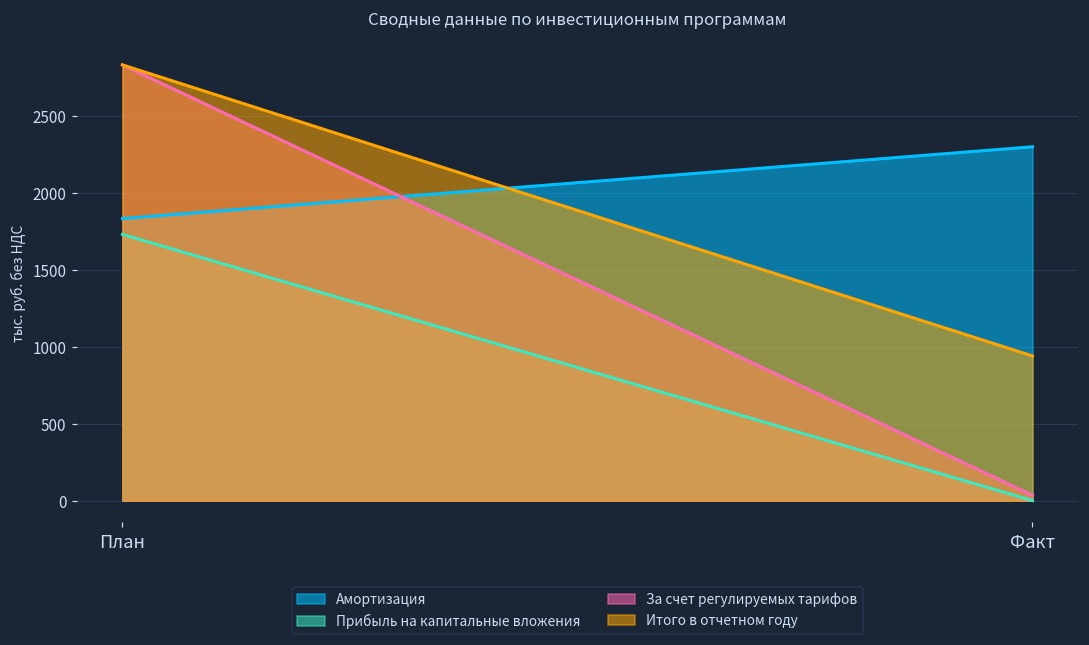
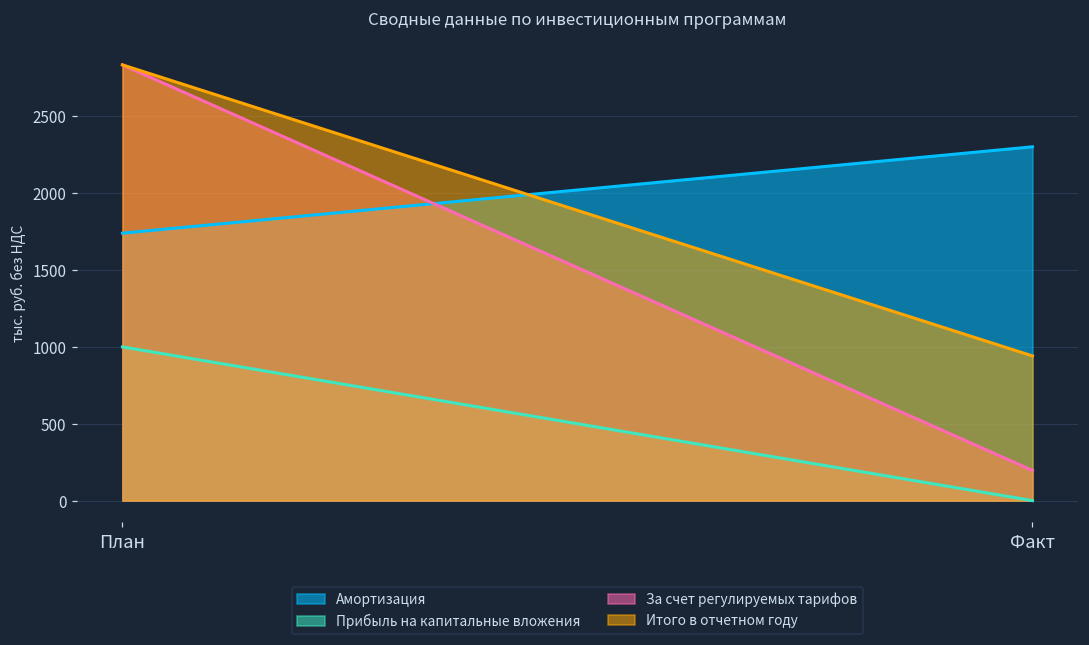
  {
    "Амортизация": {
-     "План": 1840,
+     "План": 1740,
      "Факт": 2300
    },
    "Прибыль на капитальные вложения": {
-     "План": 1730,
+     "План": 1000,
      "Факт": 0
    },
    "За счет регулируемых тарифов": {
-     "Факт": 30
+     "Факт": 200
    },
    "Итого в отчетном году": {
      "Факт": 940
    }
  }
